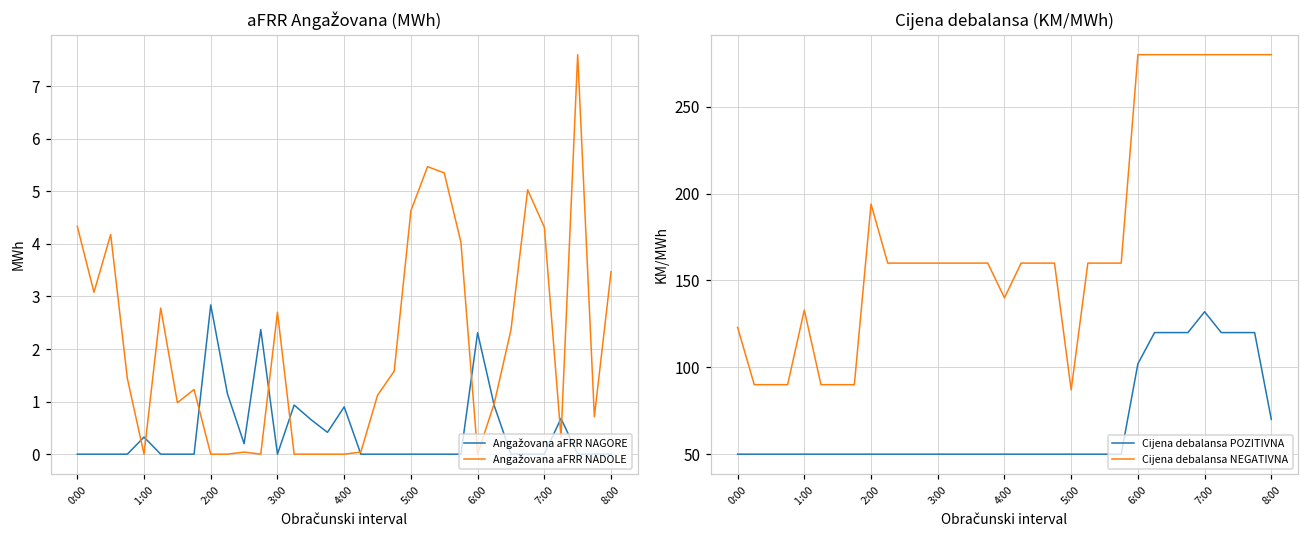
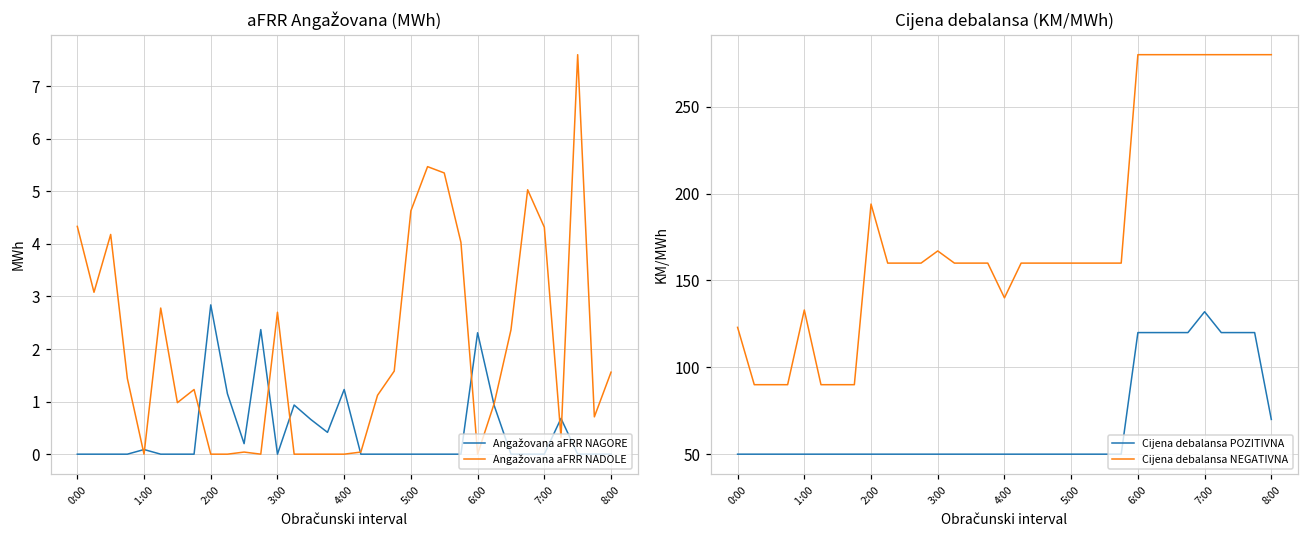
  {
    "aFRR Angažovana (MWh)": {
      "Angažovana aFRR NAGORE": {
        "0:00": 0.0,
-       "1:00": 0.3,
+       "1:00": 0.1,
        "2:00": 2.8,
        "3:00": 0.0,
-       "4:00": 0.9,
+       "4:00": 1.2,
        "5:00": 0.0,
        "6:00": 2.3
      },
      "Angažovana aFRR NADOLE": {
        "0:00": 4.3,
        "1:00": 0.0,
        "2:00": 0.0,
        "3:00": 2.7,
        "4:00": 0.0,
        "5:00": 4.6,
        "7:00": 4.3,
-       "8:00": 3.5
+       "8:00": 1.6
      }
    },
    "Cijena debalansa (KM/MWh)": {
      "Cijena debalansa POZITIVNA": {
        "0:00": 50,
        "1:00": 50,
        "2:00": 50,
        "3:00": 50,
        "4:00": 50,
        "5:00": 50,
-       "6:00": 102,
+       "6:00": 120,
        "7:00": 132,
        "8:00": 70
      },
      "Cijena debalansa NEGATIVNA": {
        "0:00": 123,
        "1:00": 133,
        "2:00": 194,
-       "3:00": 160,
+       "3:00": 167,
        "4:00": 140,
-       "5:00": 87,
+       "5:00": 160,
        "6:00": 280,
        "7:00": 280,
        "8:00": 280
      }
    }
  }
